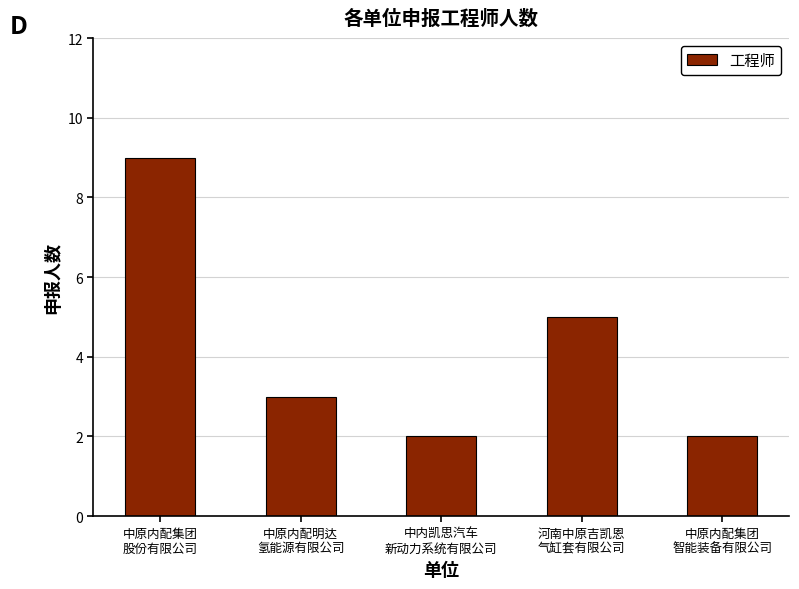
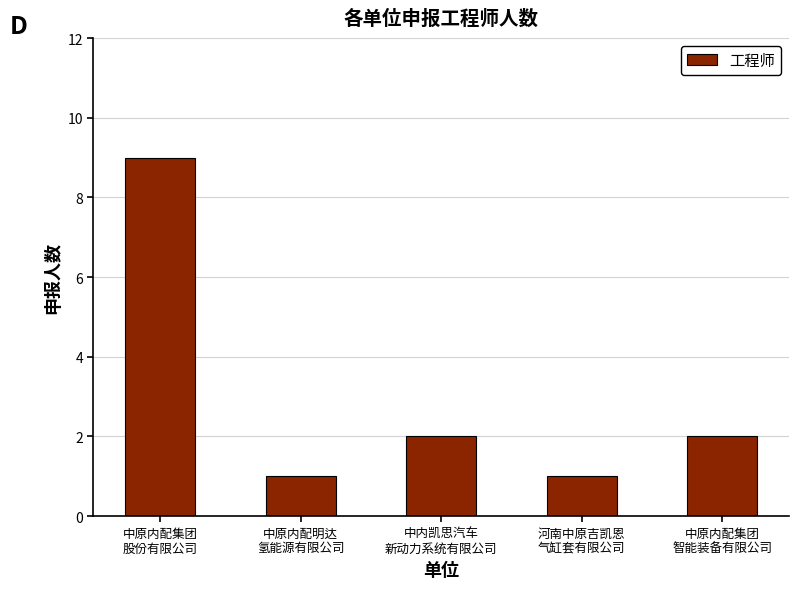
  {
    "中原内配集团 股份有限公司": 9,
-   "中原内配明达 氢能源有限公司": 3,
+   "中原内配明达 氢能源有限公司": 1,
    "中内凯思汽车 新动力系统有限公司": 2,
-   "河南中原吉凯恩 气缸套有限公司": 5,
+   "河南中原吉凯恩 气缸套有限公司": 1,
    "中原内配集团 智能装备有限公司": 2
  }
